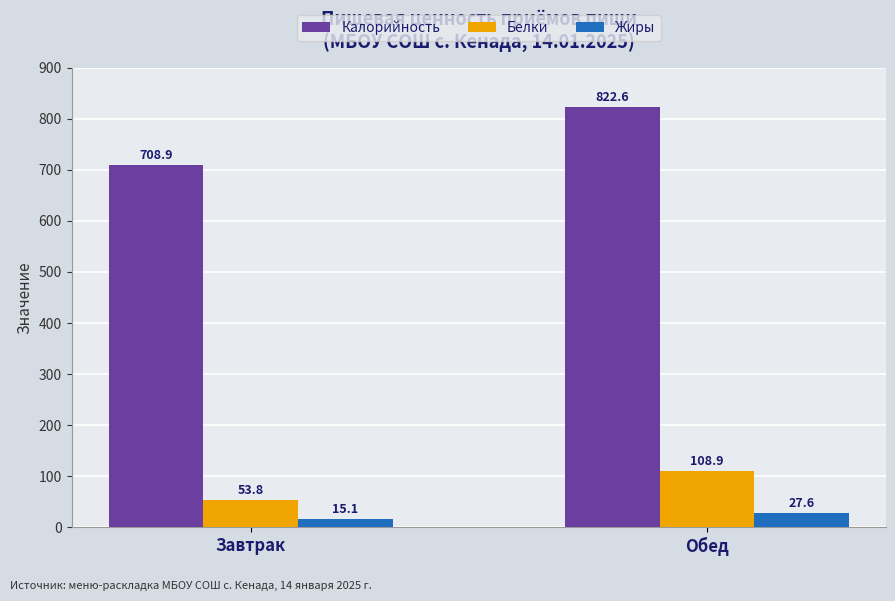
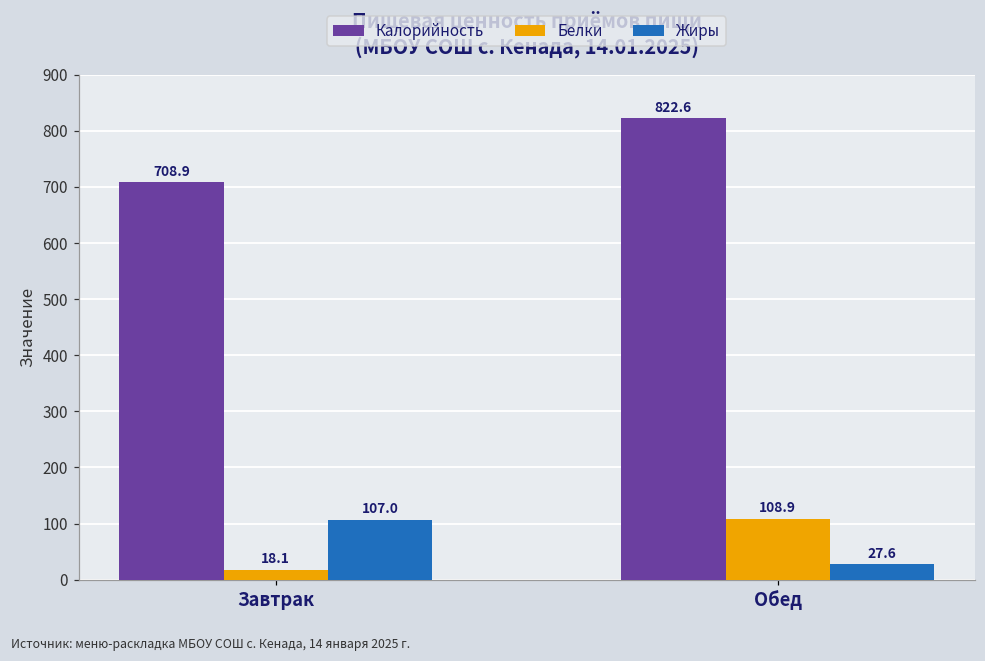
  {
    "Калорийность": {
      "Завтрак": 708.9,
      "Обед": 822.6
    },
    "Белки": {
-     "Завтрак": 53.8,
+     "Завтрак": 18.1,
      "Обед": 108.9
    },
    "Жиры": {
-     "Завтрак": 15.1,
+     "Завтрак": 107.0,
      "Обед": 27.6
    }
  }
